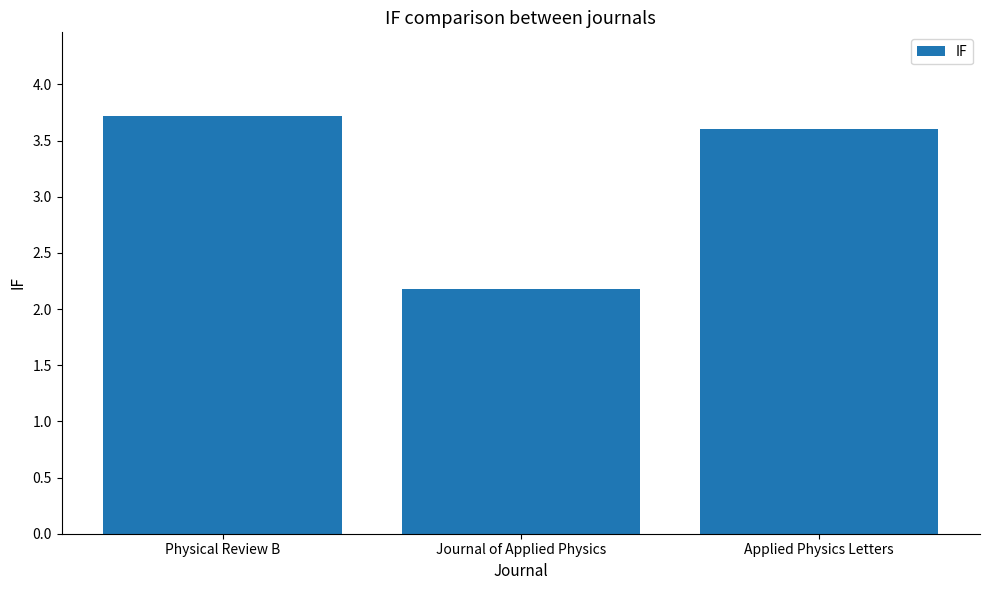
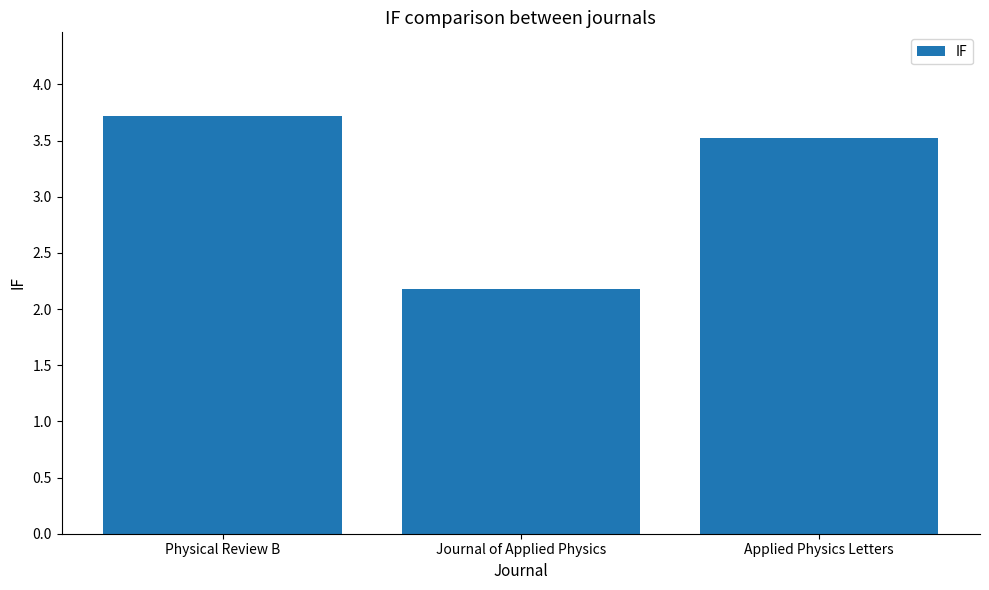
  {
    "Physical Review B": 3.72,
    "Journal of Applied Physics": 2.18,
-   "Applied Physics Letters": 3.60
+   "Applied Physics Letters": 3.52
  }
